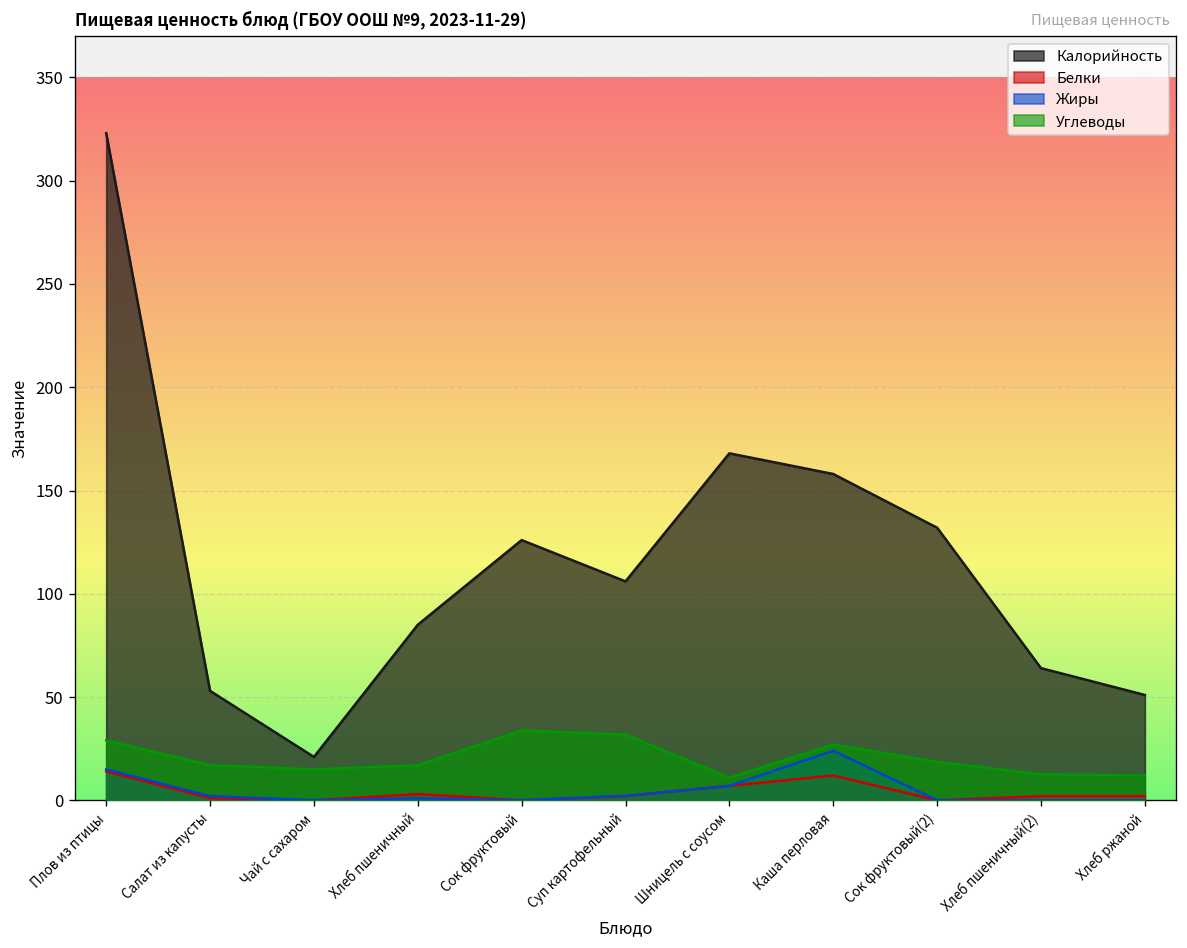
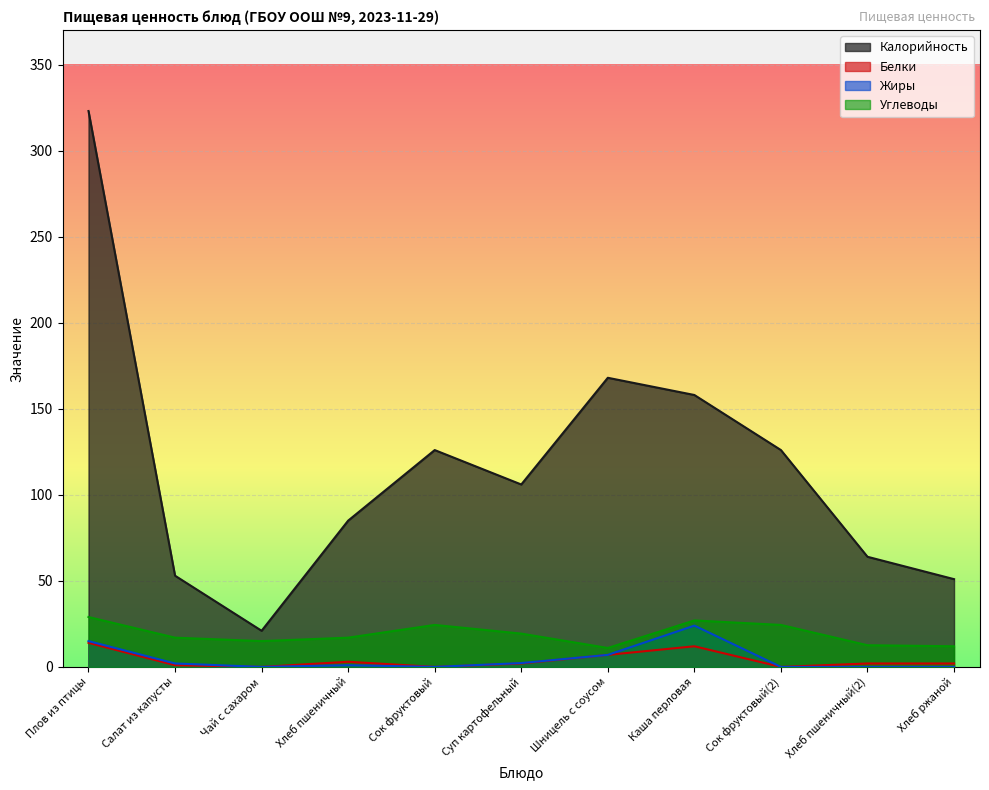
  {
    "Калорийность": {
      "Плов из птицы": 323,
      "Салат из капусты": 53,
      "Чай с сахаром": 21,
      "Хлеб пшеничный": 85,
      "Сок фруктовый": 126,
      "Суп картофельный": 106,
      "Шницель с соусом": 168,
      "Каша перловая": 158,
-     "Сок фруктовый(2)": 132,
+     "Сок фруктовый(2)": 126,
      "Хлеб пшеничный(2)": 64,
      "Хлеб ржаной": 51
    },
    "Белки": {
      "Хлеб пшеничный": 3,
      "Каша перловая": 12,
      "Хлеб пшеничный(2)": 2,
      "Хлеб ржаной": 2
    },
    "Жиры": {
      "Хлеб пшеничный": 1,
      "Каша перловая": 24,
      "Хлеб пшеничный(2)": 0,
      "Хлеб ржаной": 0
    },
    "Углеводы": {
      "Плов из птицы": 29,
      "Салат из капусты": 17,
      "Чай с сахаром": 15,
      "Хлеб пшеничный": 17,
-     "Сок фруктовый": 34,
-     "Суп картофельный": 32,
+     "Сок фруктовый": 24,
+     "Суп картофельный": 19,
      "Шницель с соусом": 11,
      "Каша перловая": 27,
-     "Сок фруктовый(2)": 19,
+     "Сок фруктовый(2)": 24,
      "Хлеб пшеничный(2)": 13,
      "Хлеб ржаной": 12
    }
  }
